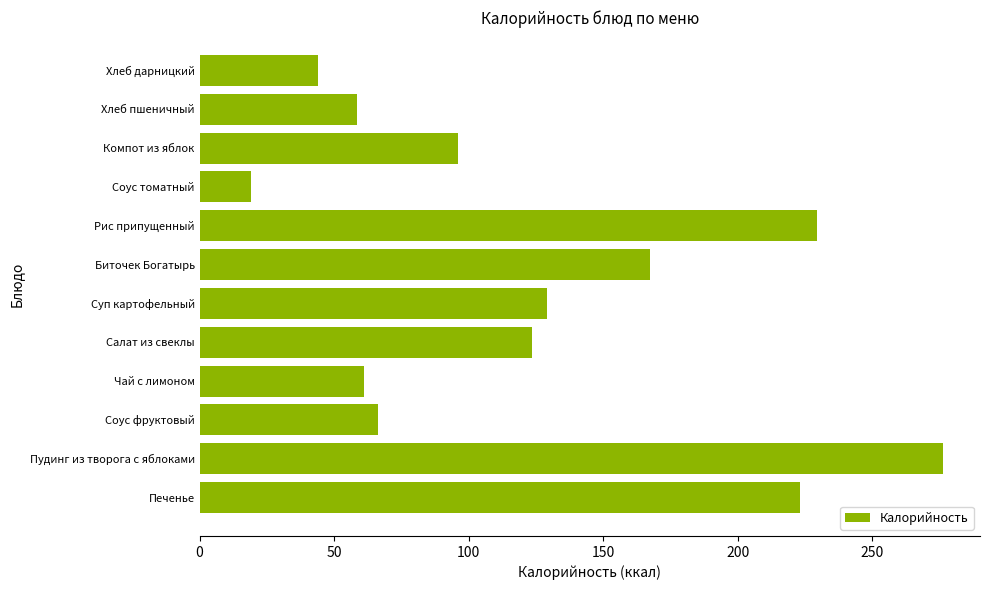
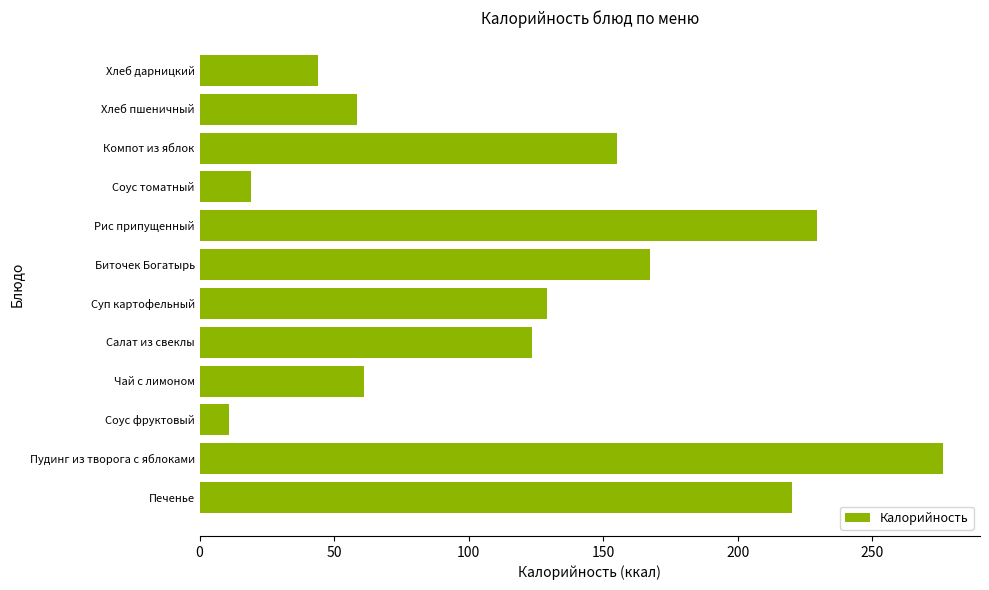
  {
    "Хлеб дарницкий": 44,
    "Хлеб пшеничный": 59,
-   "Компот из яблок": 96,
+   "Компот из яблок": 155,
    "Соус томатный": 19,
    "Рис припущенный": 229,
    "Биточек Богатырь": 167,
    "Суп картофельный": 129,
    "Салат из свеклы": 123,
    "Чай с лимоном": 61,
-   "Соус фруктовый": 66,
+   "Соус фруктовый": 11,
    "Пудинг из творога с яблоками": 276,
-   "Печенье": 223
+   "Печенье": 220
  }
